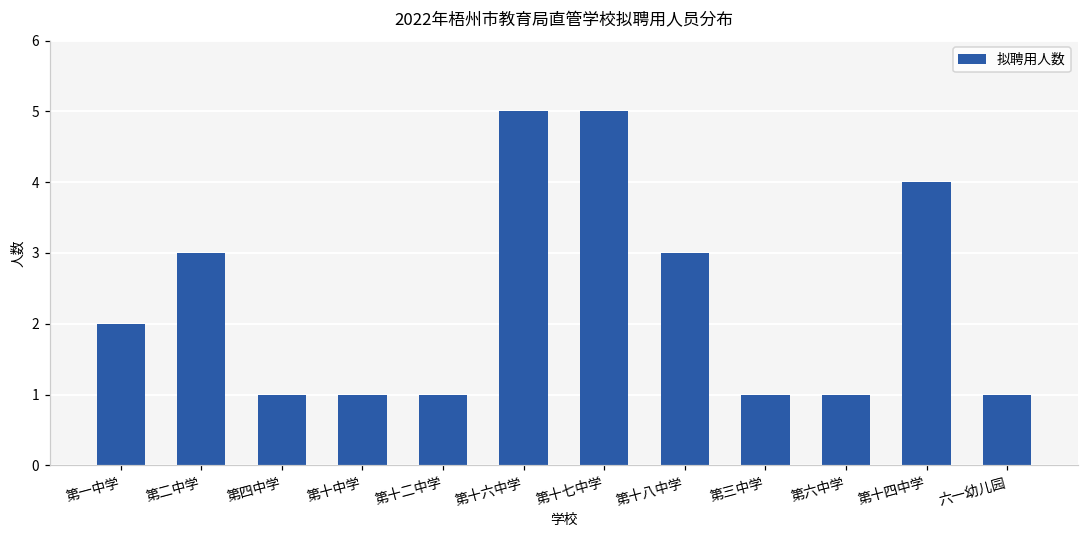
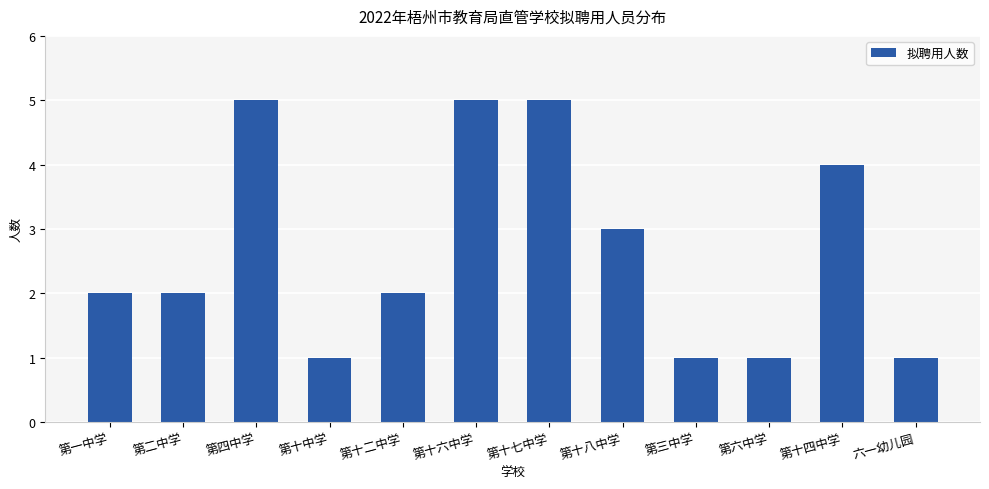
  {
    "第一中学": 2,
-   "第二中学": 3,
-   "第四中学": 1,
+   "第二中学": 2,
+   "第四中学": 5,
    "第十中学": 1,
-   "第十二中学": 1,
+   "第十二中学": 2,
    "第十六中学": 5,
    "第十七中学": 5,
    "第十八中学": 3,
    "第三中学": 1,
    "第六中学": 1,
    "第十四中学": 4,
    "六一幼儿园": 1
  }
